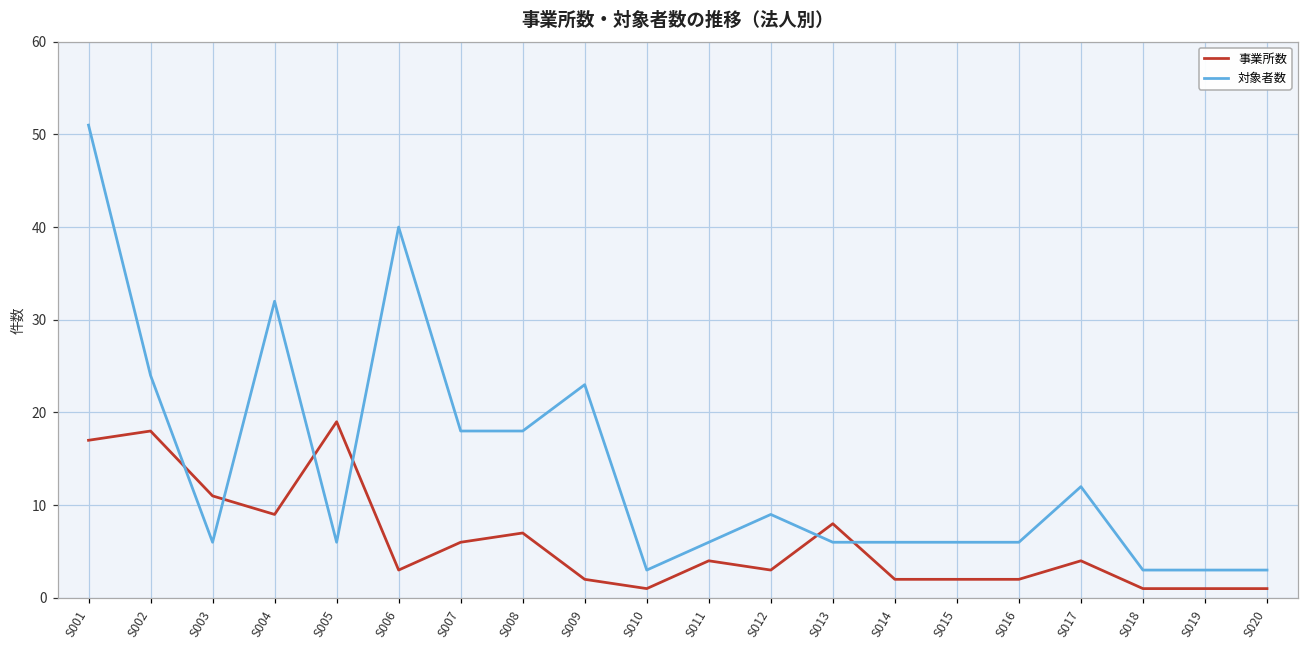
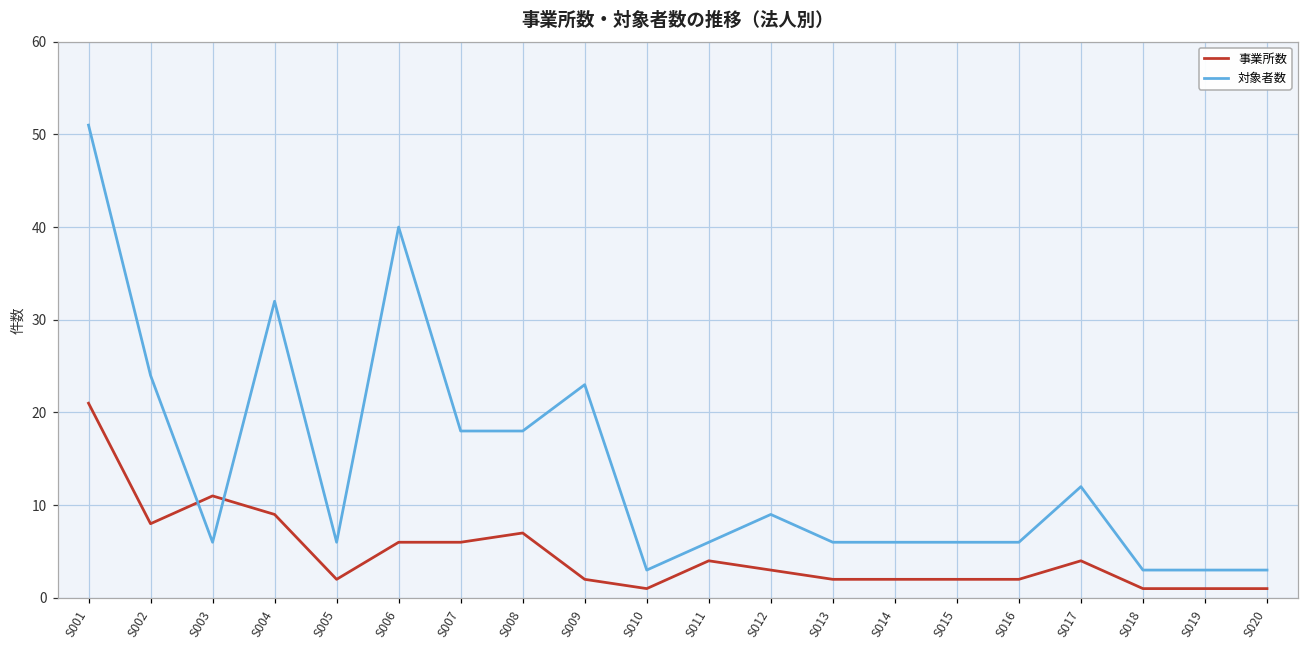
  {
    "事業所数": {
-     "S001": 17,
-     "S002": 18,
+     "S001": 21,
+     "S002": 8,
      "S003": 11,
      "S004": 9,
-     "S005": 19,
-     "S006": 3,
+     "S005": 2,
+     "S006": 6,
      "S007": 6,
      "S008": 7,
      "S009": 2,
      "S010": 1,
      "S011": 4,
      "S012": 3,
-     "S013": 8,
+     "S013": 2,
      "S014": 2,
      "S015": 2,
      "S016": 2,
      "S017": 4,
      "S018": 1,
      "S019": 1,
      "S020": 1
    },
    "対象者数": {
      "S001": 51,
      "S002": 24,
      "S003": 6,
      "S004": 32,
      "S005": 6,
      "S006": 40,
      "S007": 18,
      "S008": 18,
      "S009": 23,
      "S010": 3,
      "S011": 6,
      "S012": 9,
      "S013": 6,
      "S014": 6,
      "S015": 6,
      "S016": 6,
      "S017": 12,
      "S018": 3,
      "S019": 3,
      "S020": 3
    }
  }
